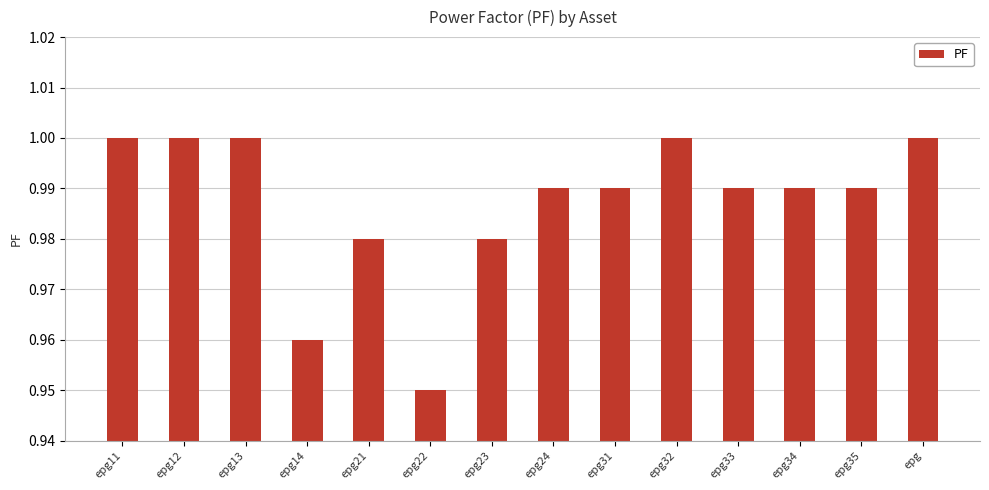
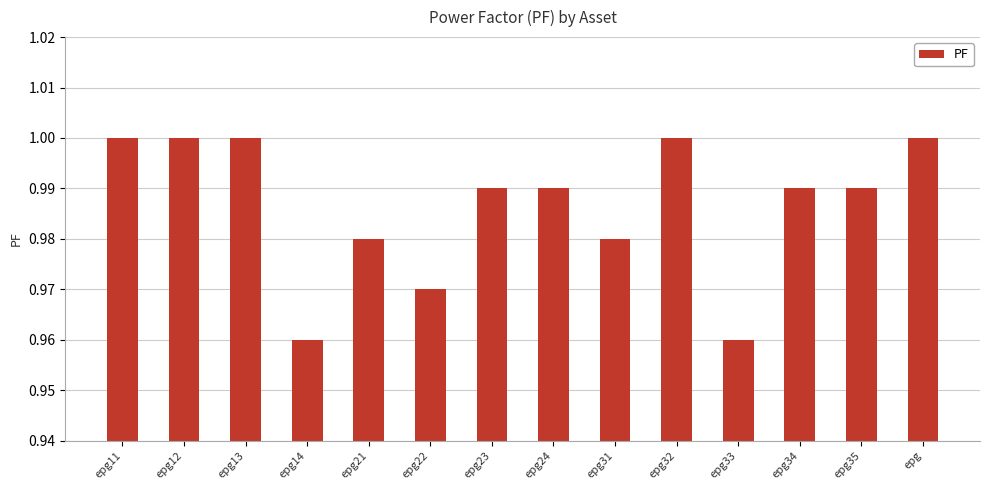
  {
    "epg11": 1.00,
    "epg12": 1.00,
    "epg13": 1.00,
    "epg14": 0.96,
    "epg21": 0.98,
-   "epg22": 0.95,
-   "epg23": 0.98,
+   "epg22": 0.97,
+   "epg23": 0.99,
    "epg24": 0.99,
-   "epg31": 0.99,
+   "epg31": 0.98,
    "epg32": 1.00,
-   "epg33": 0.99,
+   "epg33": 0.96,
    "epg34": 0.99,
    "epg35": 0.99,
    "epg": 1.00
  }
